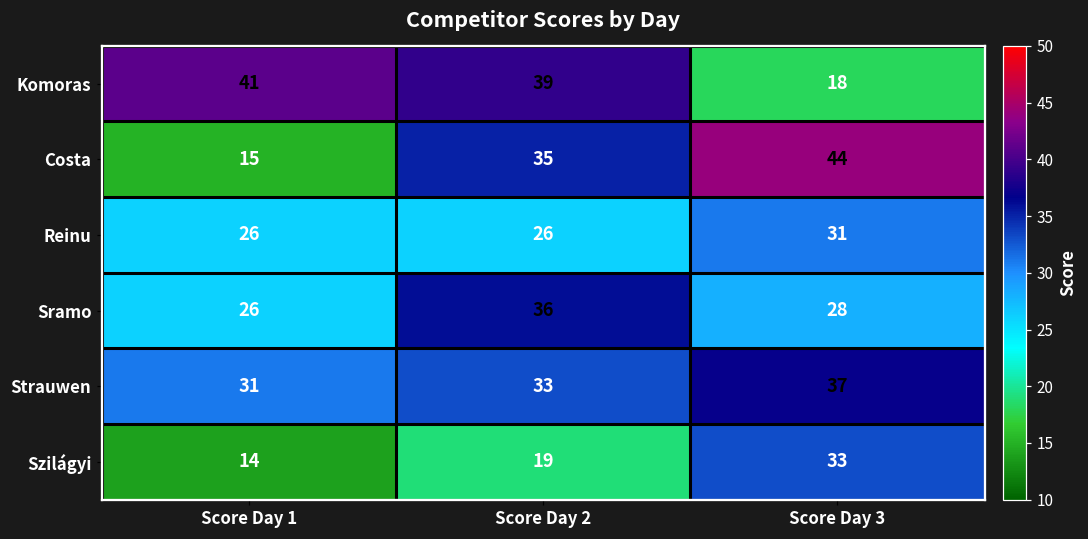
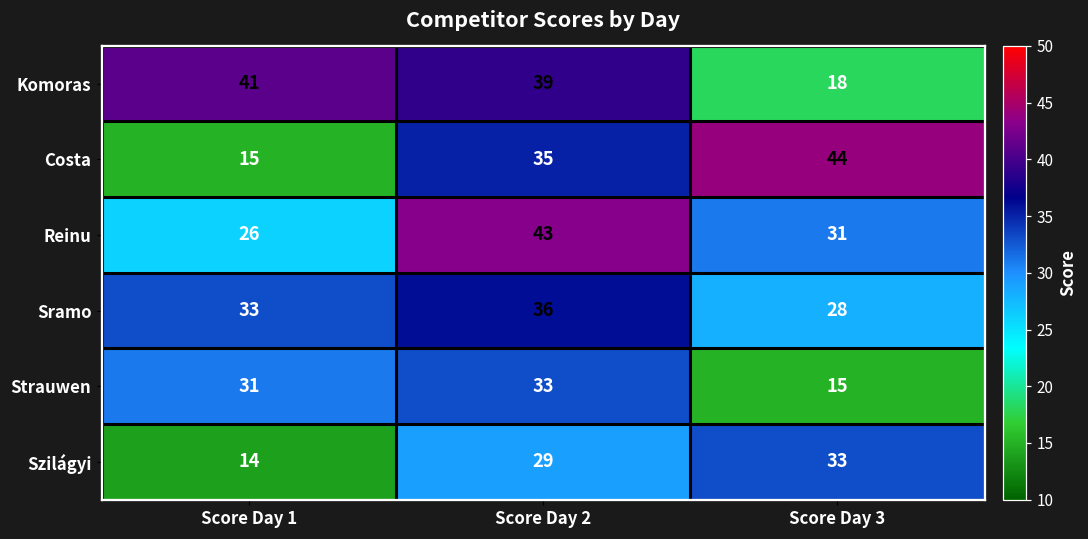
  {
    "Komoras": {
      "Score Day 1": 41,
      "Score Day 2": 39,
      "Score Day 3": 18
    },
    "Costa": {
      "Score Day 1": 15,
      "Score Day 2": 35,
      "Score Day 3": 44
    },
    "Reinu": {
      "Score Day 1": 26,
-     "Score Day 2": 26,
+     "Score Day 2": 43,
      "Score Day 3": 31
    },
    "Sramo": {
-     "Score Day 1": 26,
+     "Score Day 1": 33,
      "Score Day 2": 36,
      "Score Day 3": 28
    },
    "Strauwen": {
      "Score Day 1": 31,
      "Score Day 2": 33,
-     "Score Day 3": 37
+     "Score Day 3": 15
    },
    "Szilágyi": {
      "Score Day 1": 14,
-     "Score Day 2": 19,
+     "Score Day 2": 29,
      "Score Day 3": 33
    }
  }
